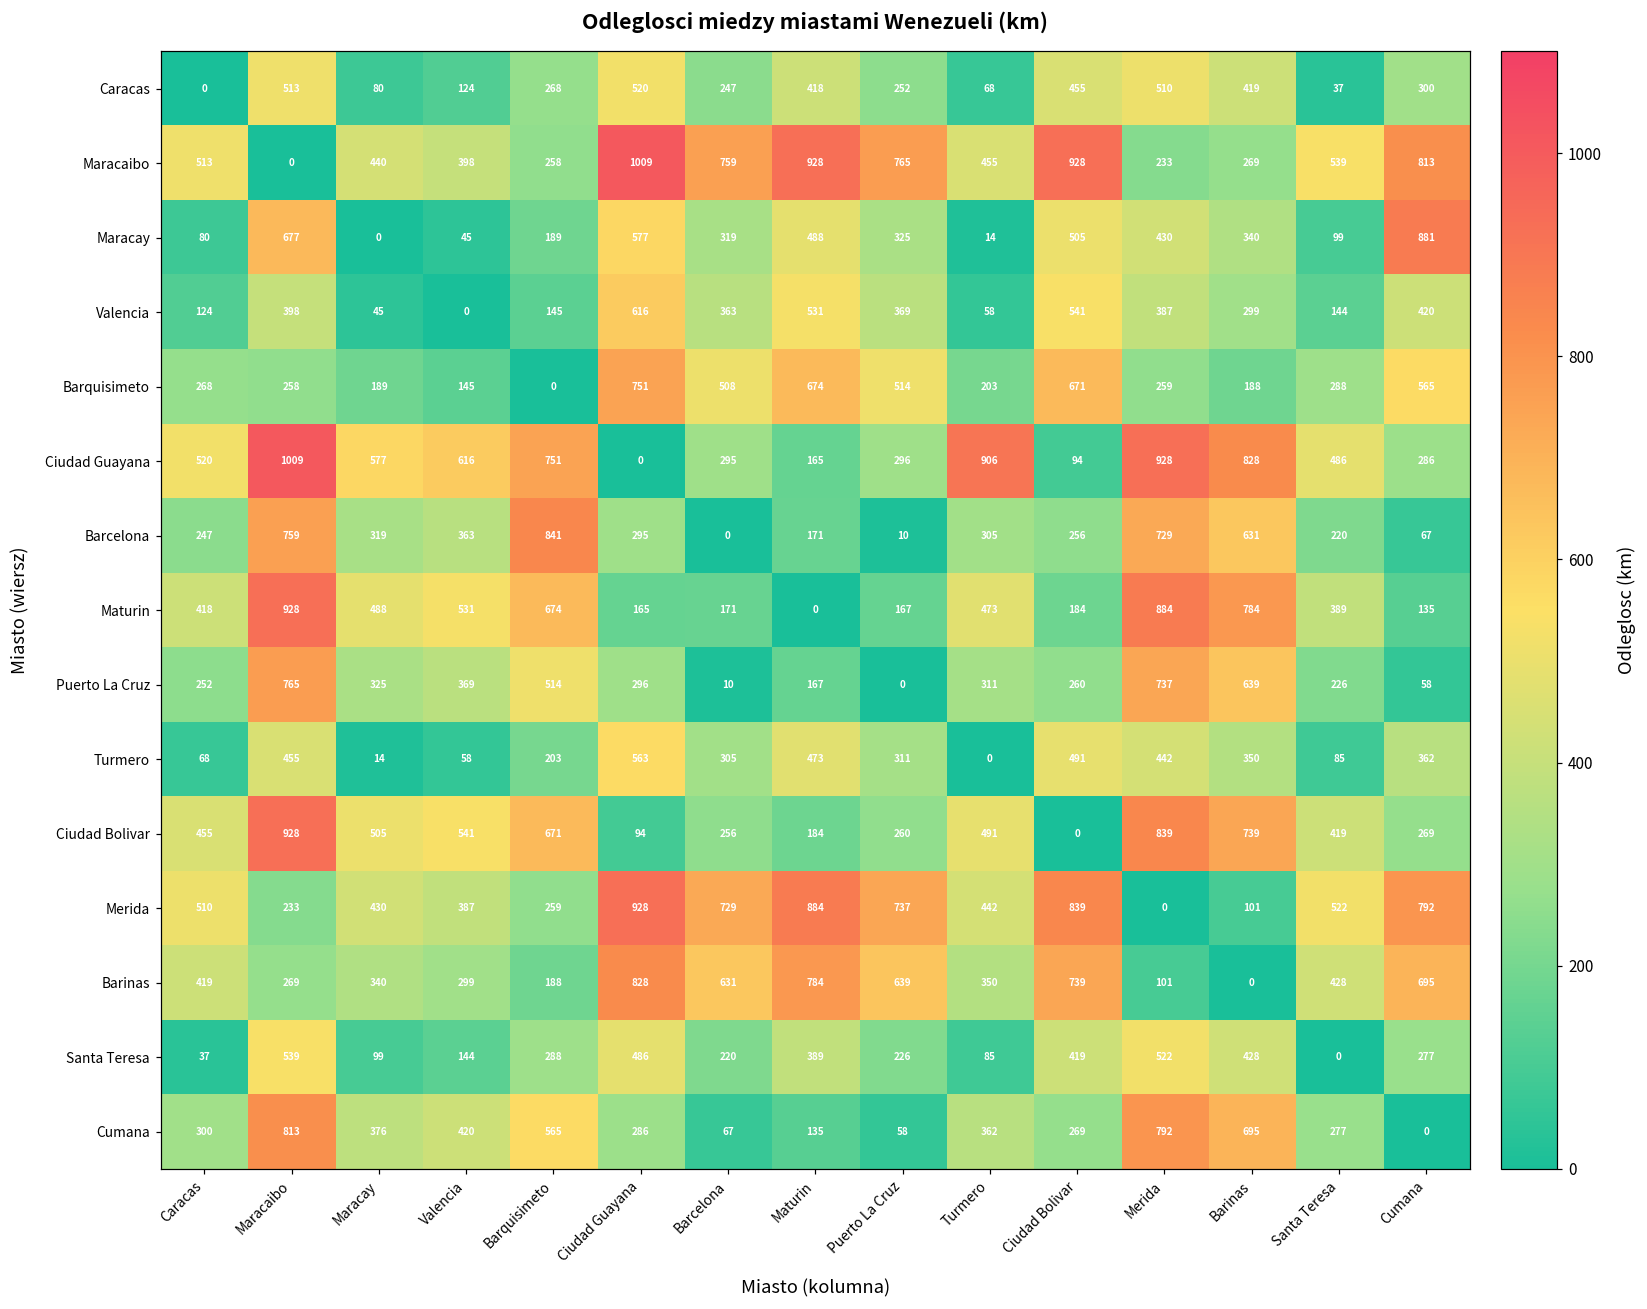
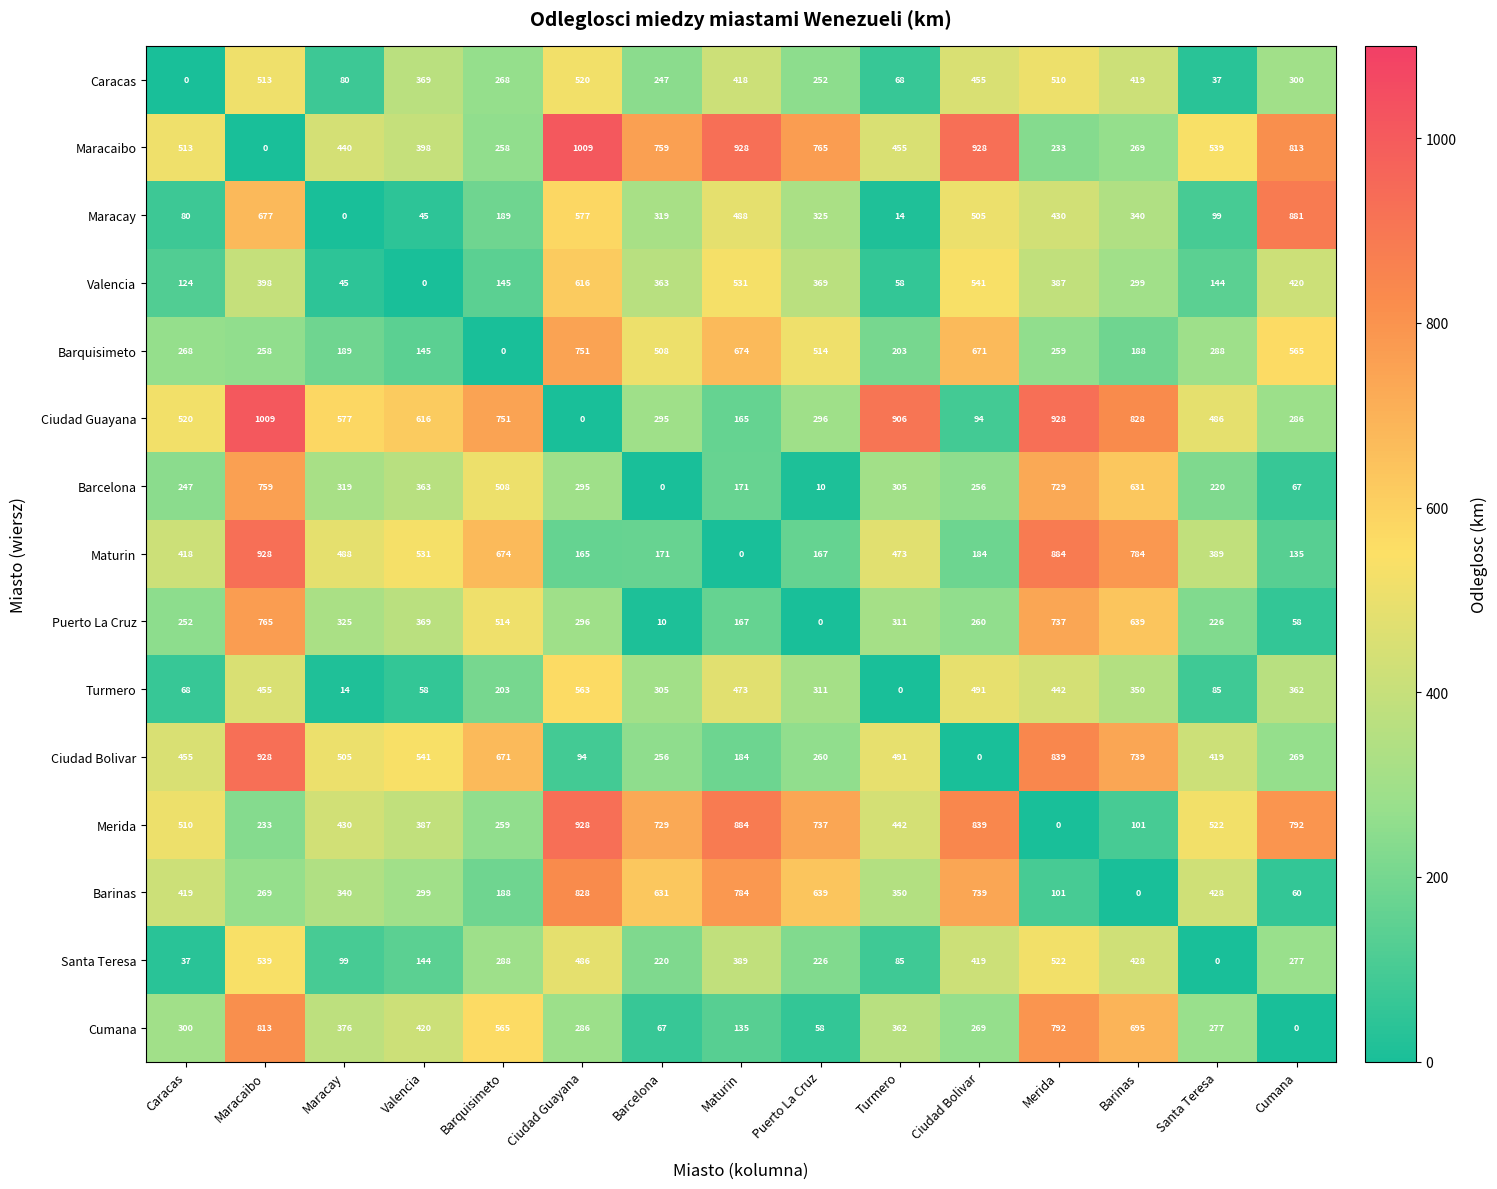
  {
    "Caracas": {
      "Caracas": 0,
      "Maracaibo": 513,
      "Maracay": 80,
-     "Valencia": 124,
+     "Valencia": 369,
      "Barquisimeto": 268,
      "Ciudad Guayana": 520,
      "Barcelona": 247,
      "Maturin": 418,
      "Puerto La Cruz": 252,
      "Turmero": 68,
      "Ciudad Bolivar": 455,
      "Merida": 510,
      "Barinas": 419,
      "Santa Teresa": 37,
      "Cumana": 300
    },
    "Barcelona": {
      "Caracas": 247,
      "Maracaibo": 759,
      "Maracay": 319,
      "Valencia": 363,
-     "Barquisimeto": 841,
+     "Barquisimeto": 508,
      "Ciudad Guayana": 295,
      "Barcelona": 0,
      "Maturin": 171,
      "Puerto La Cruz": 10,
      "Turmero": 305,
      "Ciudad Bolivar": 256,
      "Merida": 729,
      "Barinas": 631,
      "Santa Teresa": 220,
      "Cumana": 67
    },
    "Barinas": {
      "Caracas": 419,
      "Maracaibo": 269,
      "Maracay": 340,
      "Valencia": 299,
      "Barquisimeto": 188,
      "Ciudad Guayana": 828,
      "Barcelona": 631,
      "Maturin": 784,
      "Puerto La Cruz": 639,
      "Turmero": 350,
      "Ciudad Bolivar": 739,
      "Merida": 101,
      "Barinas": 0,
      "Santa Teresa": 428,
-     "Cumana": 695
+     "Cumana": 60
    }
  }
